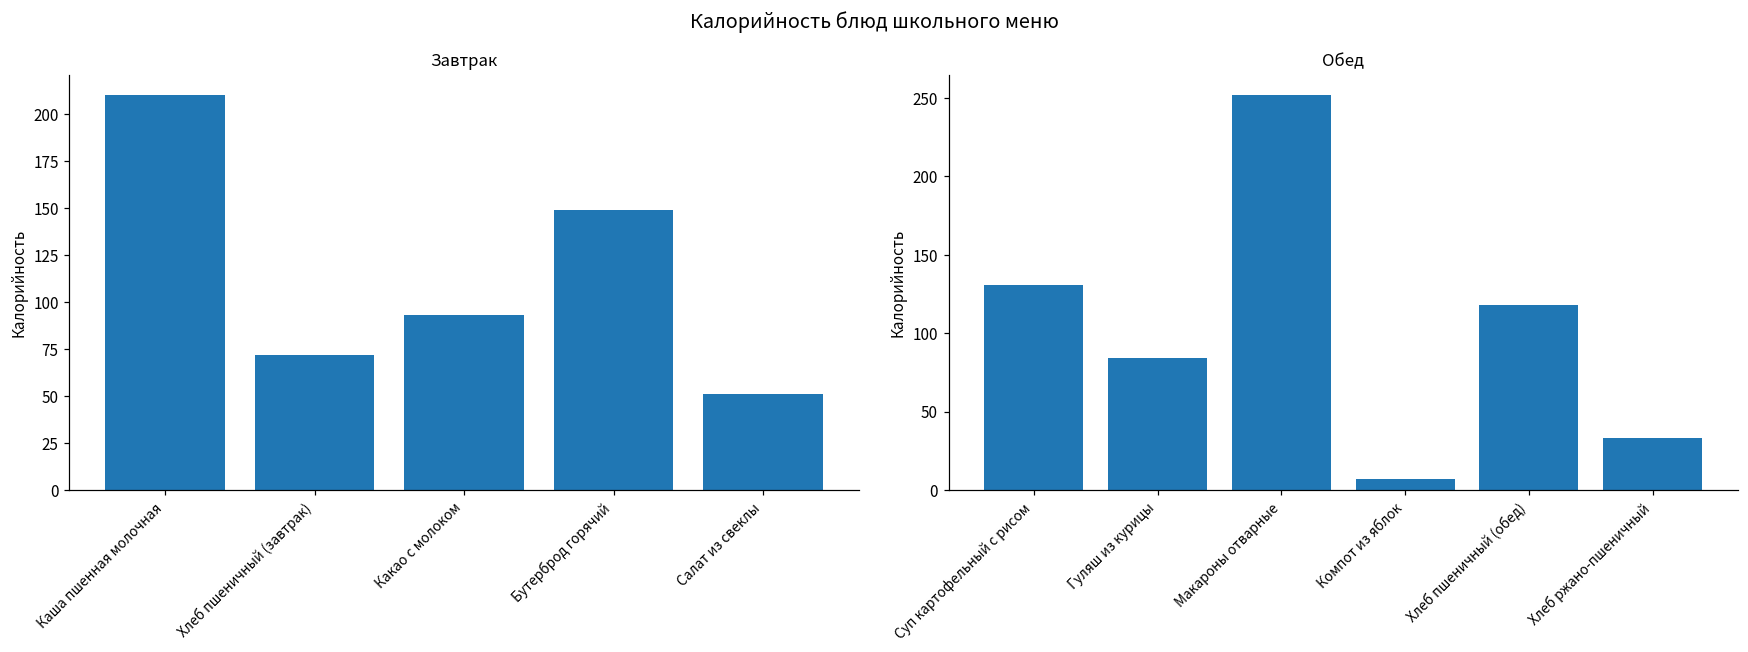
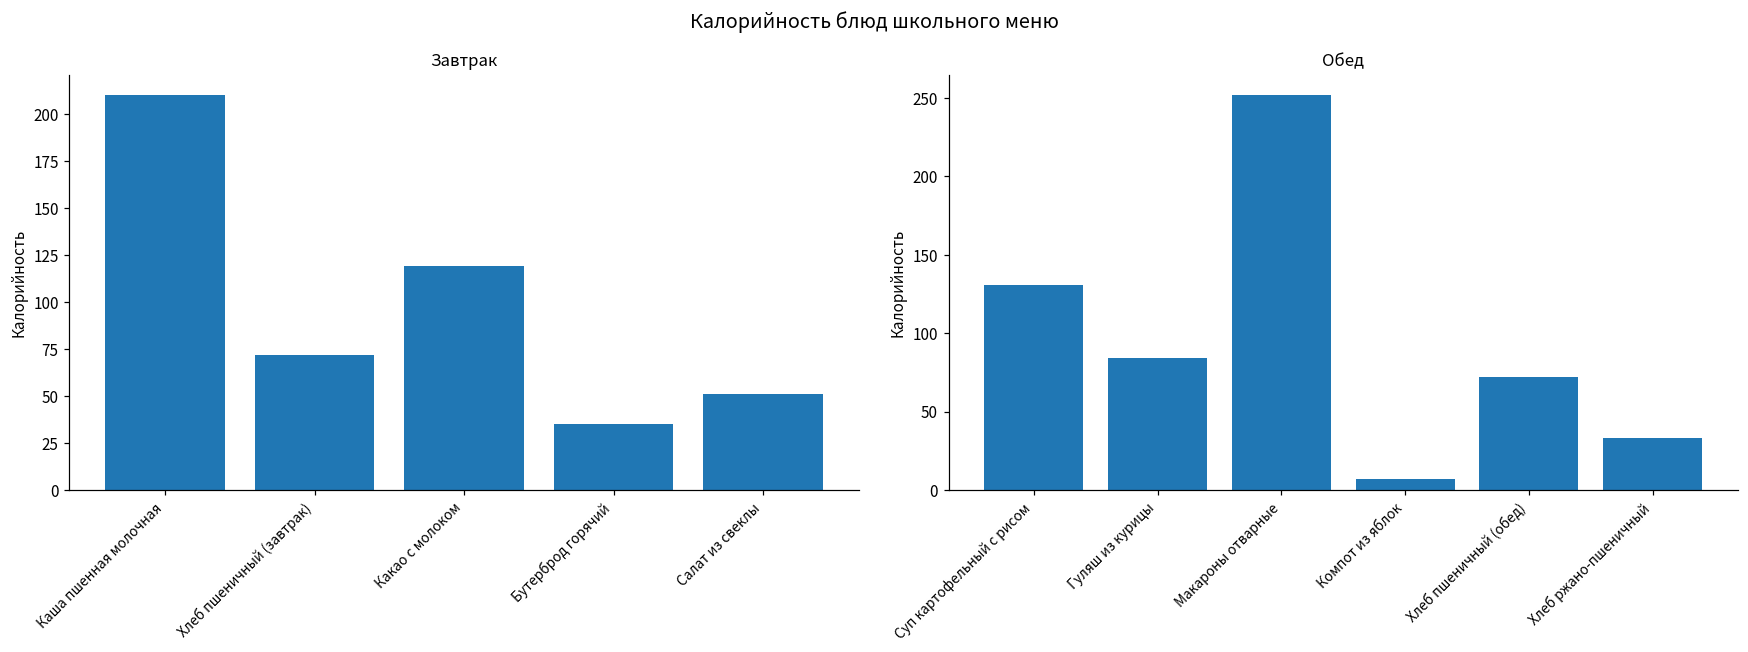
  {
    "Завтрак": {
      "Каша пшенная молочная": 210,
      "Хлеб пшеничный (завтрак)": 72,
-     "Какао с молоком": 93,
-     "Бутерброд горячий": 149,
+     "Какао с молоком": 119,
+     "Бутерброд горячий": 35,
      "Салат из свеклы": 51
    },
    "Обед": {
      "Суп картофельный с рисом": 131,
      "Гуляш из курицы": 84,
      "Макароны отварные": 252,
      "Компот из яблок": 7,
-     "Хлеб пшеничный (обед)": 118,
+     "Хлеб пшеничный (обед)": 72,
      "Хлеб ржано-пшеничный": 33
    }
  }
